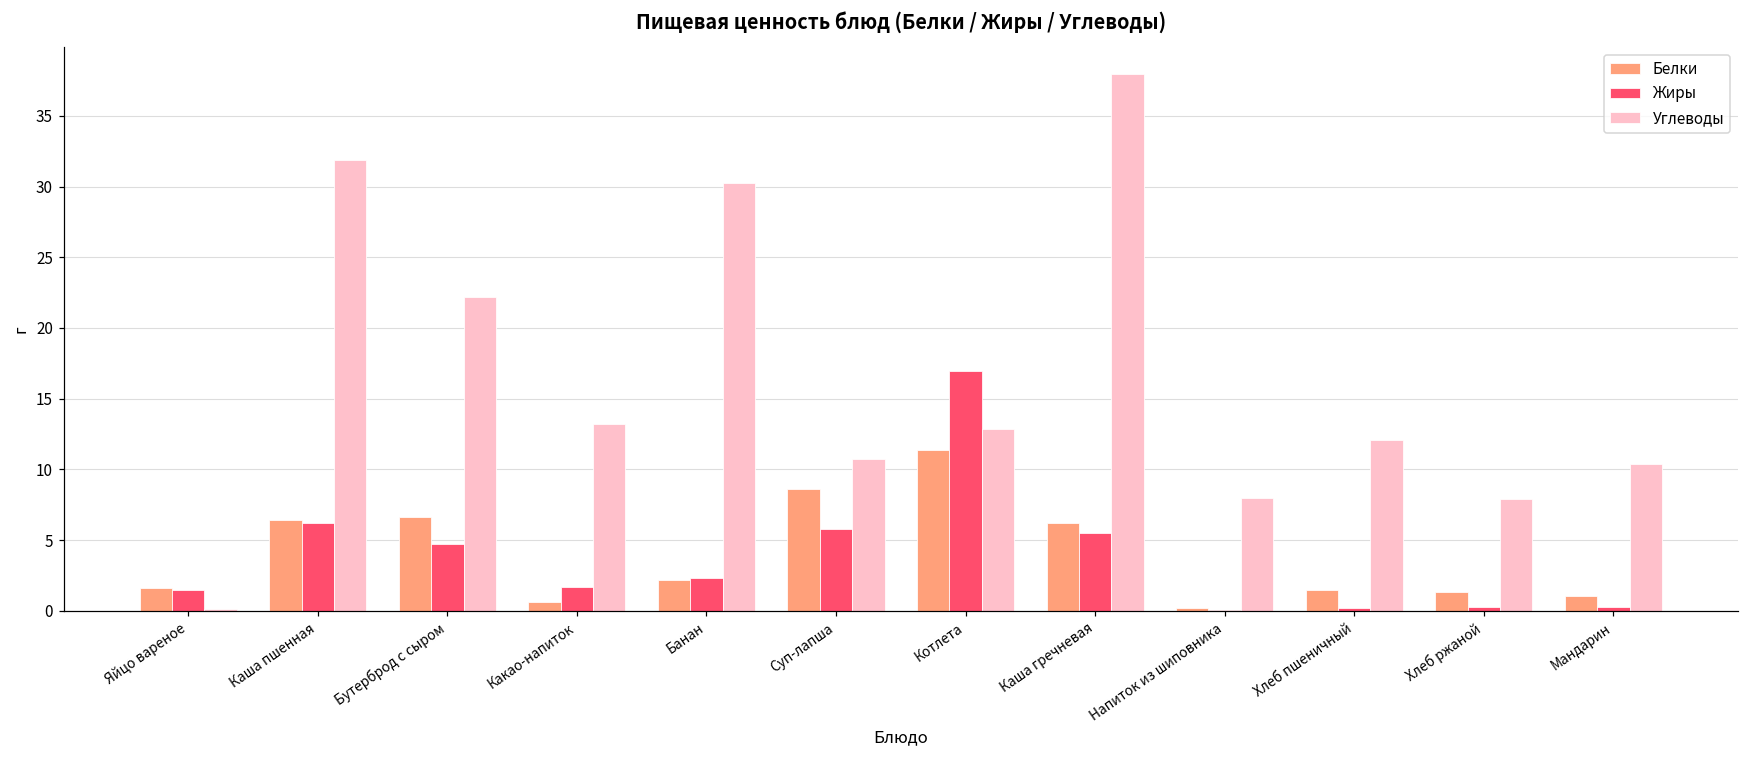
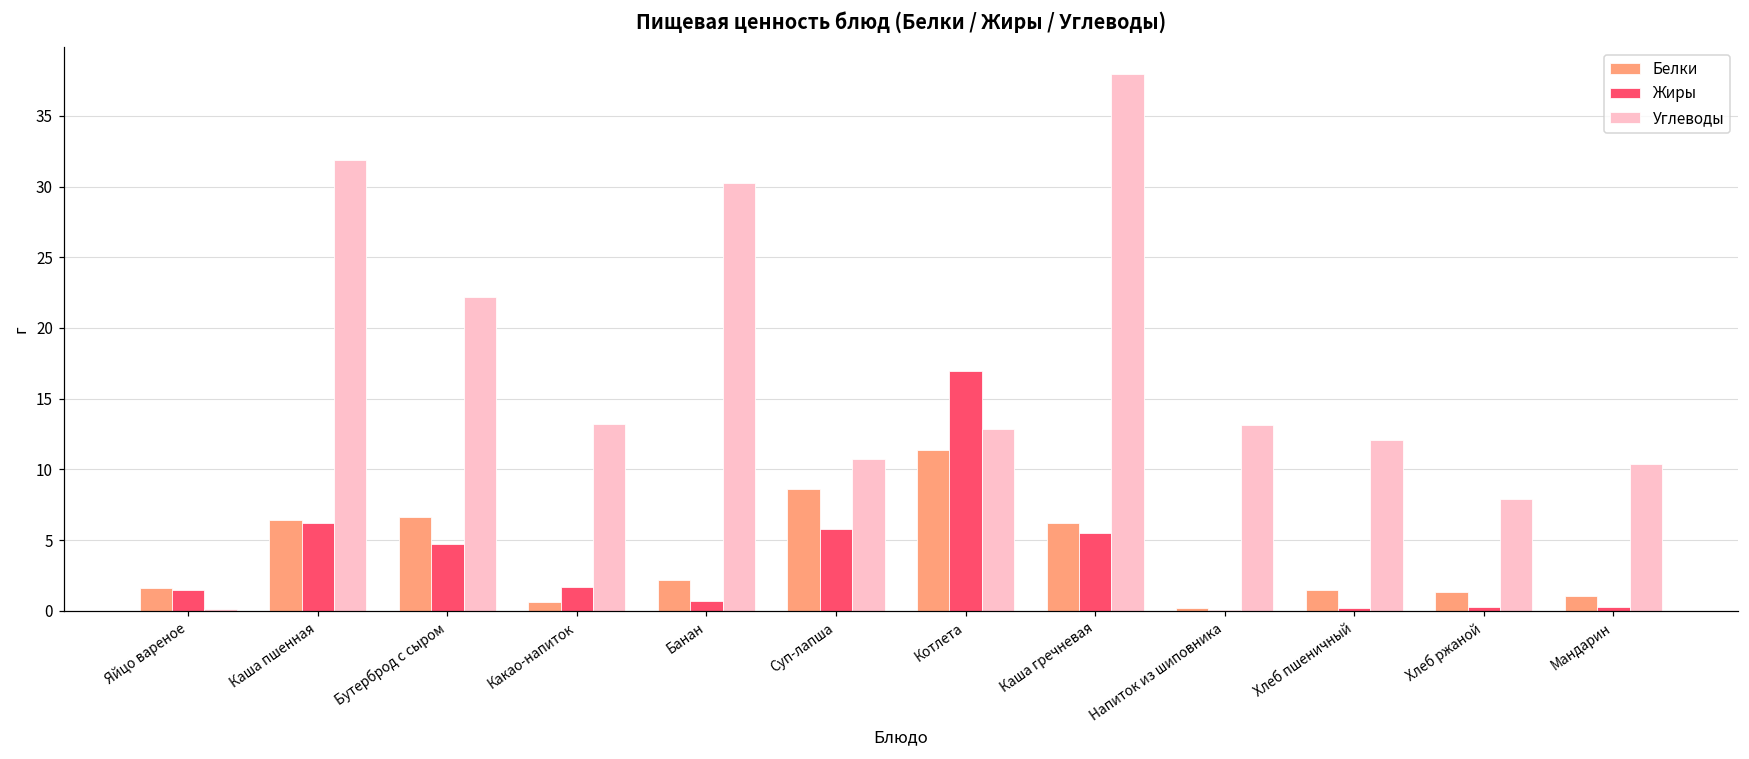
  {
    "Белки": {
      "Яйцо вареное": 1.6,
      "Каша пшенная": 6.5,
      "Бутерброд с сыром": 6.6,
      "Какао-напиток": 0.6,
      "Банан": 2.2,
      "Суп-лапша": 8.6,
      "Котлета": 11.4,
      "Каша гречневая": 6.2,
      "Напиток из шиповника": 0.2,
      "Хлеб пшеничный": 1.5,
      "Хлеб ржаной": 1.3,
      "Мандарин": 1.0
    },
    "Жиры": {
      "Яйцо вареное": 1.5,
      "Каша пшенная": 6.2,
      "Бутерброд с сыром": 4.7,
      "Какао-напиток": 1.7,
-     "Банан": 2.3,
+     "Банан": 0.7,
      "Суп-лапша": 5.8,
      "Котлета": 17.0,
      "Каша гречневая": 5.5,
      "Хлеб пшеничный": 0.2,
      "Хлеб ржаной": 0.2,
      "Мандарин": 0.3
    },
    "Углеводы": {
      "Каша пшенная": 31.9,
      "Бутерброд с сыром": 22.2,
      "Какао-напиток": 13.2,
      "Банан": 30.2,
      "Суп-лапша": 10.7,
      "Котлета": 12.9,
      "Каша гречневая": 38.0,
-     "Напиток из шиповника": 8.0,
+     "Напиток из шиповника": 13.1,
      "Хлеб пшеничный": 12.1,
      "Хлеб ржаной": 7.9,
      "Мандарин": 10.4
    }
  }
